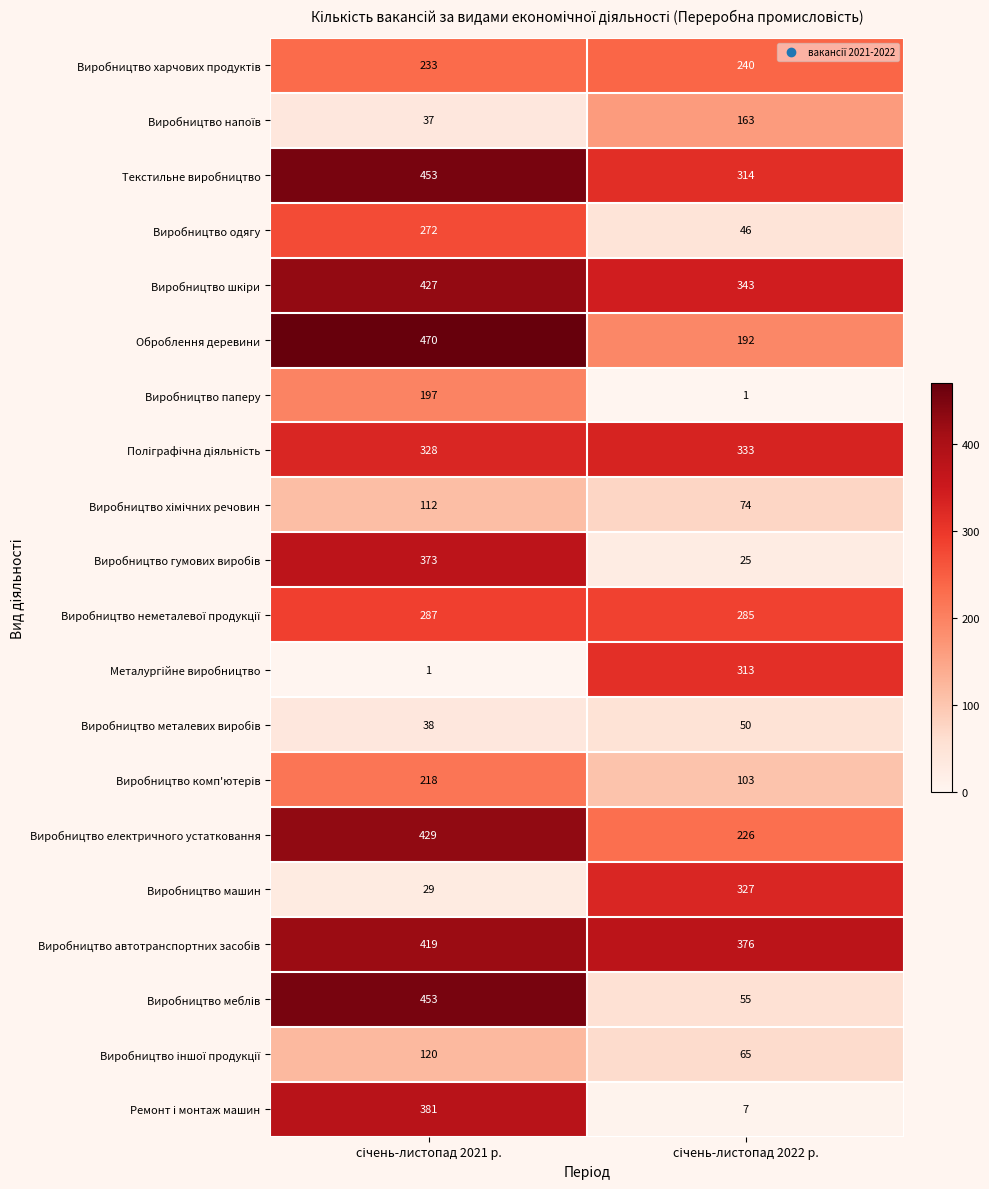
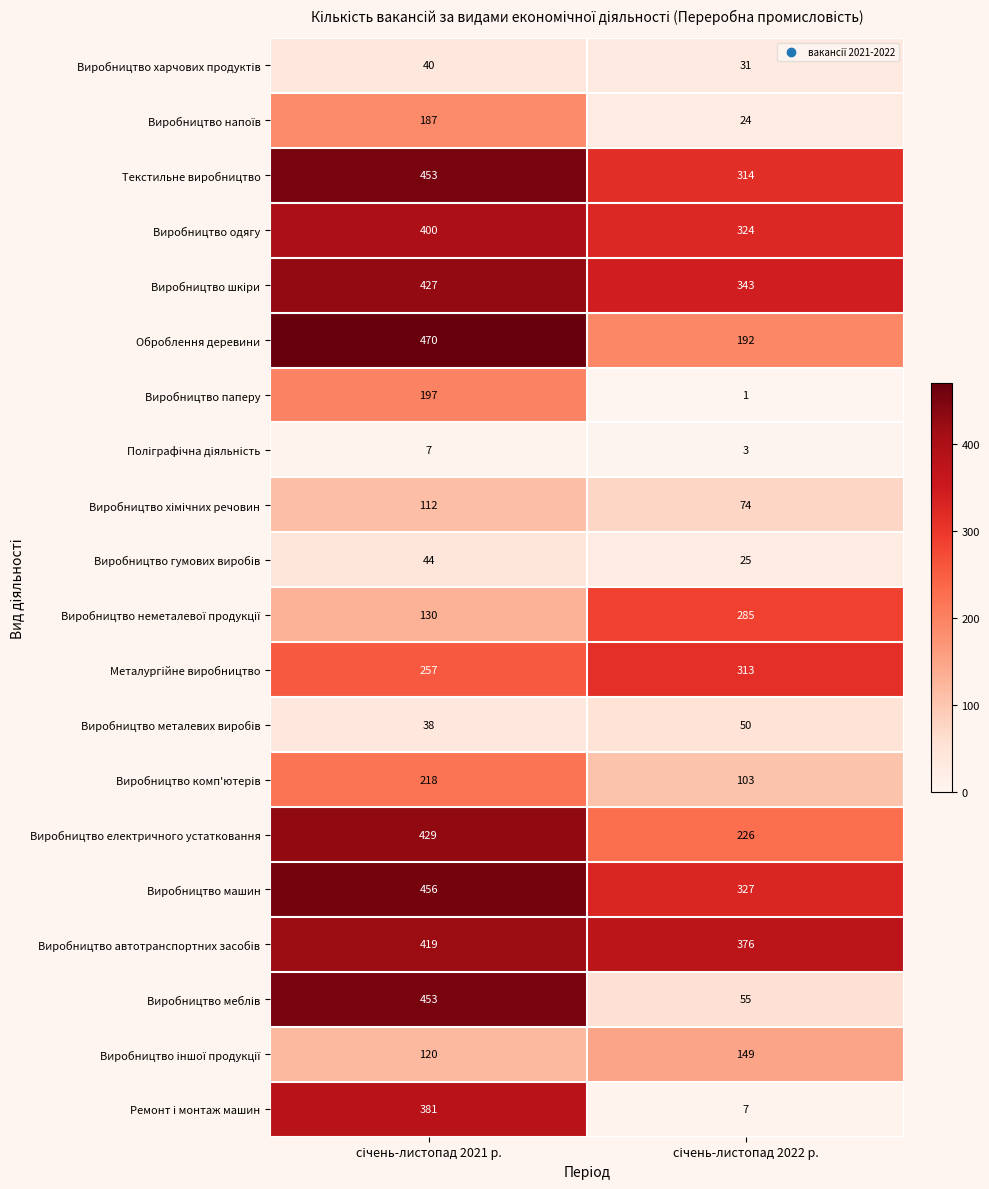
  {
    "Виробництво харчових продуктів": {
-     "січень-листопад 2021 р.": 233,
-     "січень-листопад 2022 р.": 240
+     "січень-листопад 2021 р.": 40,
+     "січень-листопад 2022 р.": 31
    },
    "Виробництво напоїв": {
-     "січень-листопад 2021 р.": 37,
-     "січень-листопад 2022 р.": 163
+     "січень-листопад 2021 р.": 187,
+     "січень-листопад 2022 р.": 24
    },
    "Текстильне виробництво": {
      "січень-листопад 2021 р.": 453,
      "січень-листопад 2022 р.": 314
    },
    "Виробництво одягу": {
-     "січень-листопад 2021 р.": 272,
-     "січень-листопад 2022 р.": 46
+     "січень-листопад 2021 р.": 400,
+     "січень-листопад 2022 р.": 324
    },
    "Виробництво шкіри": {
      "січень-листопад 2021 р.": 427,
      "січень-листопад 2022 р.": 343
    },
    "Оброблення деревини": {
      "січень-листопад 2021 р.": 470,
      "січень-листопад 2022 р.": 192
    },
    "Виробництво паперу": {
      "січень-листопад 2021 р.": 197,
      "січень-листопад 2022 р.": 1
    },
    "Поліграфічна діяльність": {
-     "січень-листопад 2021 р.": 328,
-     "січень-листопад 2022 р.": 333
+     "січень-листопад 2021 р.": 7,
+     "січень-листопад 2022 р.": 3
    },
    "Виробництво хімічних речовин": {
      "січень-листопад 2021 р.": 112,
      "січень-листопад 2022 р.": 74
    },
    "Виробництво гумових виробів": {
-     "січень-листопад 2021 р.": 373,
+     "січень-листопад 2021 р.": 44,
      "січень-листопад 2022 р.": 25
    },
    "Виробництво неметалевої продукції": {
-     "січень-листопад 2021 р.": 287,
+     "січень-листопад 2021 р.": 130,
      "січень-листопад 2022 р.": 285
    },
    "Металургійне виробництво": {
-     "січень-листопад 2021 р.": 1,
+     "січень-листопад 2021 р.": 257,
      "січень-листопад 2022 р.": 313
    },
    "Виробництво металевих виробів": {
      "січень-листопад 2021 р.": 38,
      "січень-листопад 2022 р.": 50
    },
    "Виробництво комп'ютерів": {
      "січень-листопад 2021 р.": 218,
      "січень-листопад 2022 р.": 103
    },
    "Виробництво електричного устатковання": {
      "січень-листопад 2021 р.": 429,
      "січень-листопад 2022 р.": 226
    },
    "Виробництво машин": {
-     "січень-листопад 2021 р.": 29,
+     "січень-листопад 2021 р.": 456,
      "січень-листопад 2022 р.": 327
    },
    "Виробництво автотранспортних засобів": {
      "січень-листопад 2021 р.": 419,
      "січень-листопад 2022 р.": 376
    },
    "Виробництво меблів": {
      "січень-листопад 2021 р.": 453,
      "січень-листопад 2022 р.": 55
    },
    "Виробництво іншої продукції": {
      "січень-листопад 2021 р.": 120,
-     "січень-листопад 2022 р.": 65
+     "січень-листопад 2022 р.": 149
    },
    "Ремонт і монтаж машин": {
      "січень-листопад 2021 р.": 381,
      "січень-листопад 2022 р.": 7
    }
  }
